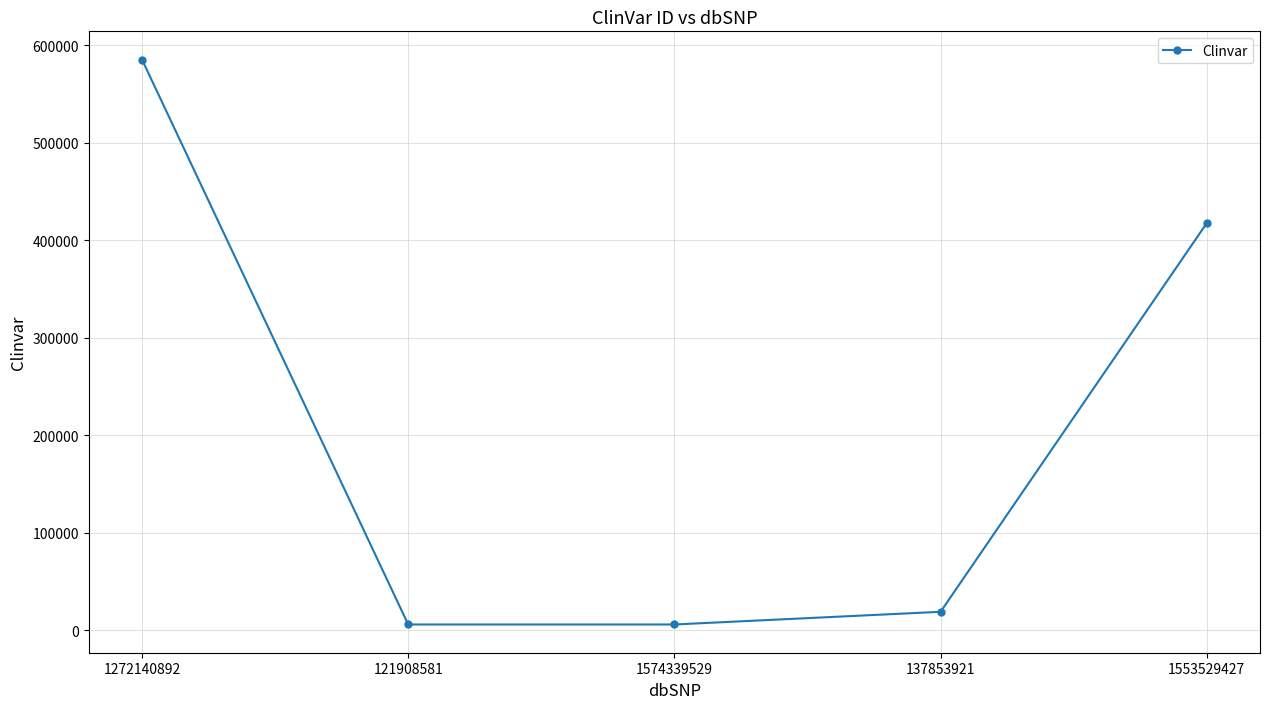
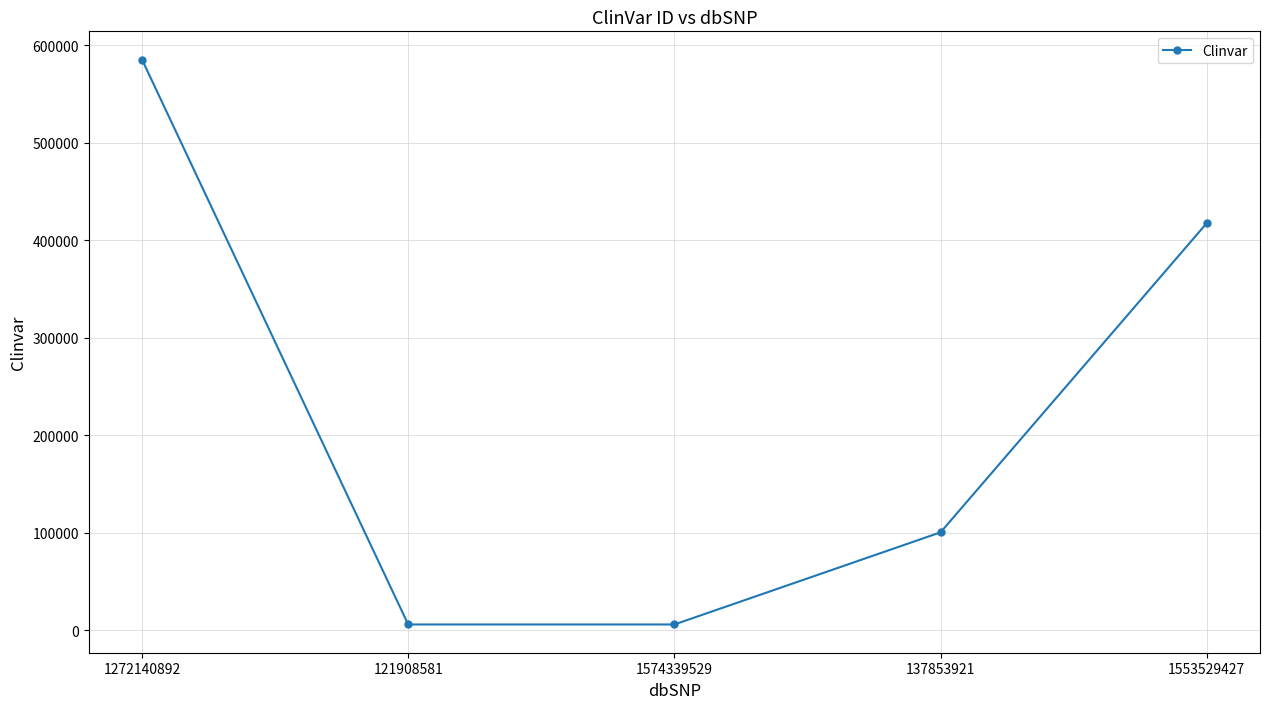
  {
    "1272140892": 590000,
    "121908581": 10000,
    "1574339529": 10000,
-   "137853921": 20000,
+   "137853921": 100000,
    "1553529427": 420000
  }
